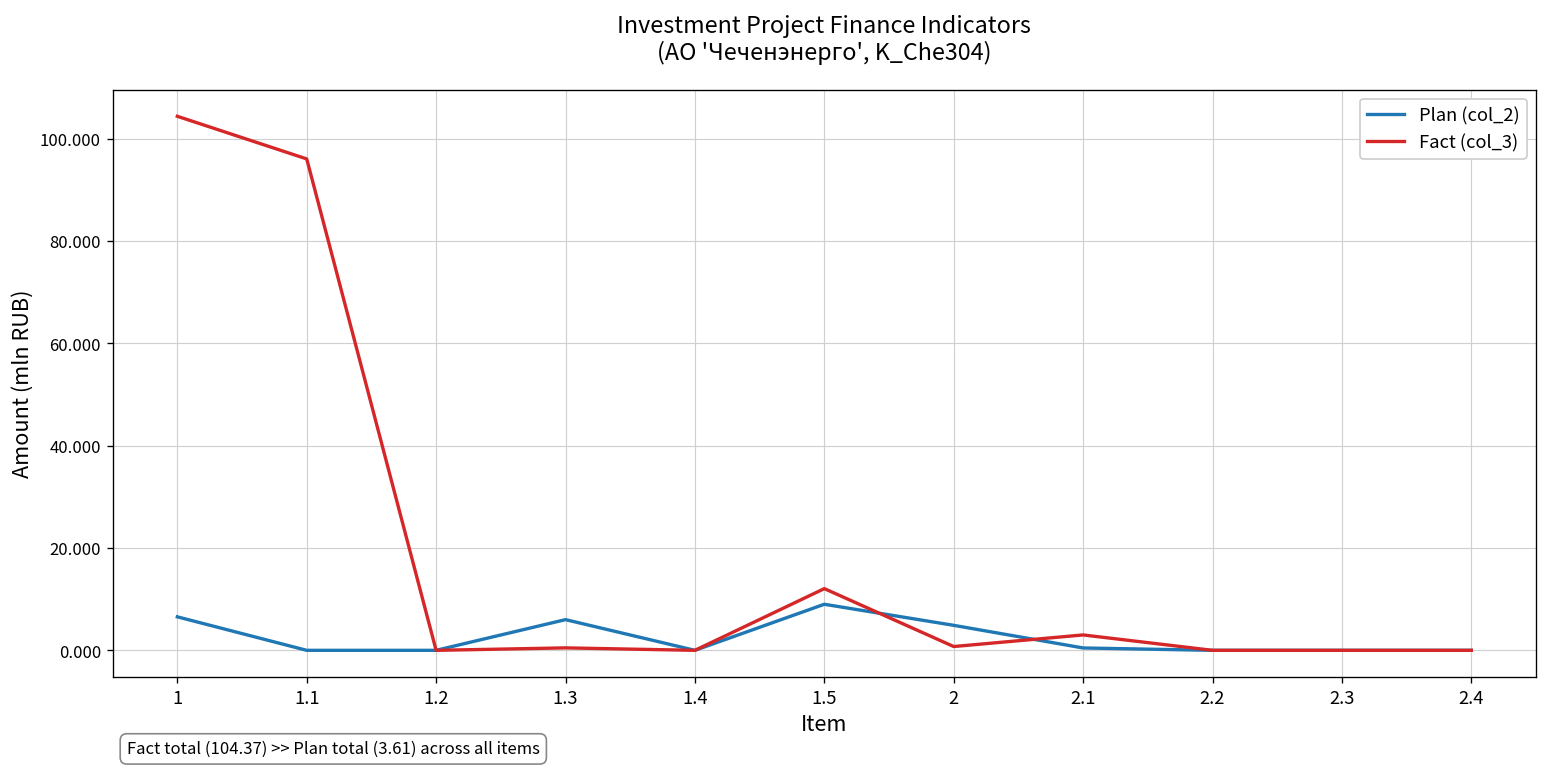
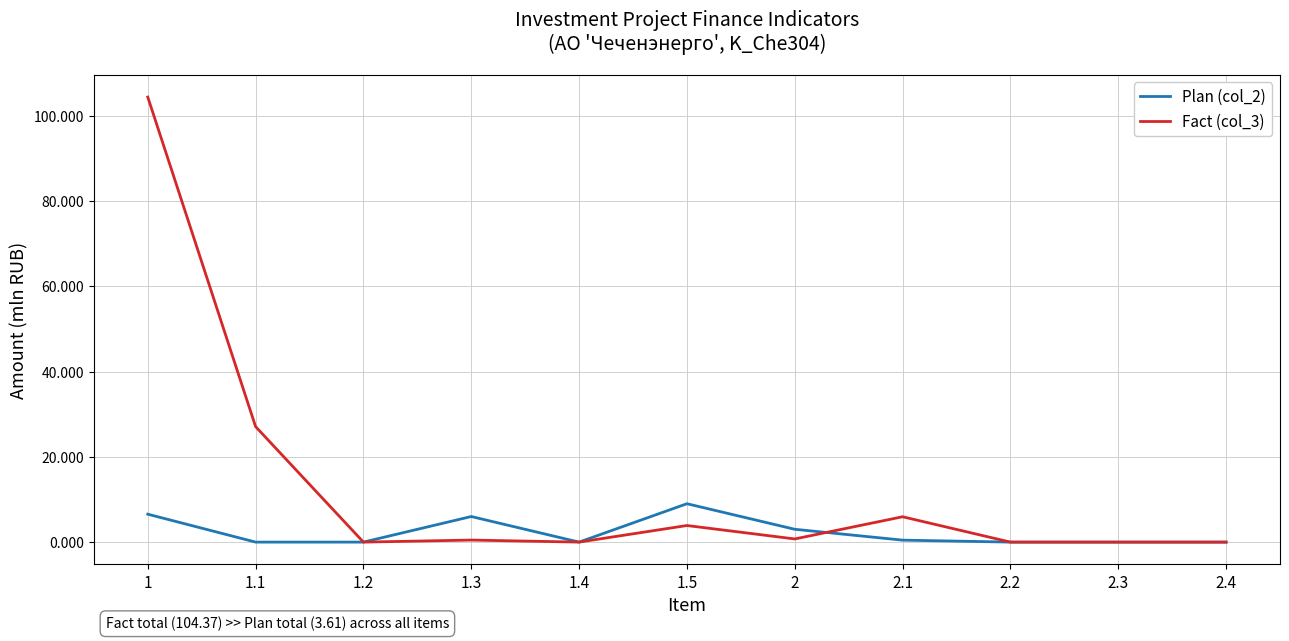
  {
    "Plan (col_2)": {
      "1": 7,
      "1.1": 0,
      "1.3": 6,
      "1.5": 9,
-     "2": 5,
+     "2": 3,
      "2.1": 0
    },
    "Fact (col_3)": {
      "1": 104,
-     "1.1": 96,
+     "1.1": 27,
      "1.3": 0,
-     "1.5": 12,
+     "1.5": 4,
      "2": 1,
-     "2.1": 3
+     "2.1": 6
    }
  }
